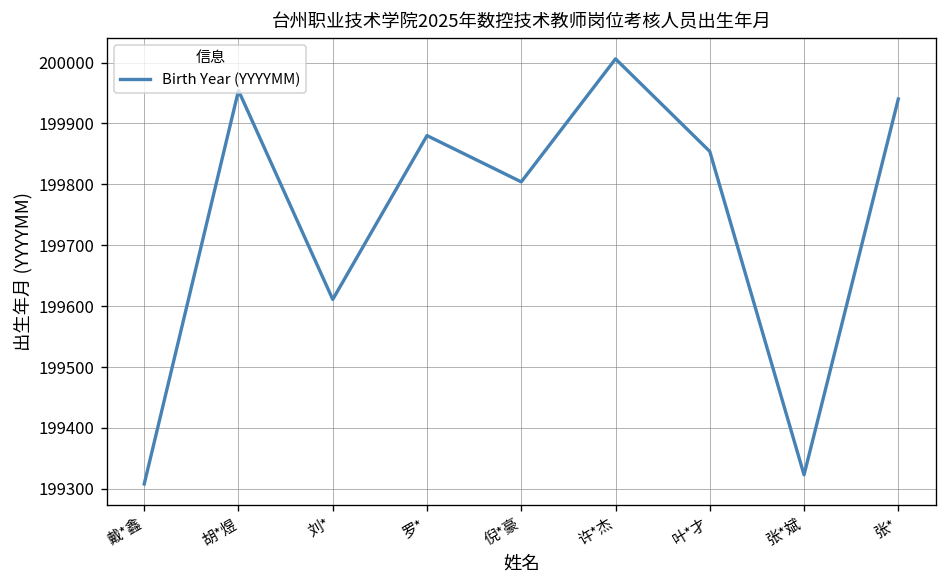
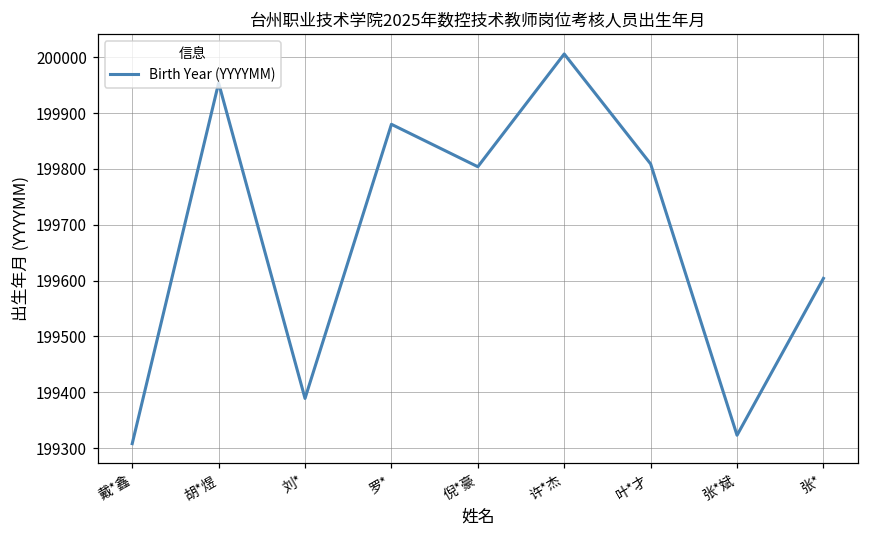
  {
    "戴*鑫": 199310,
-   "刘*": 199610,
+   "刘*": 199390,
    "罗*": 199880,
    "倪*豪": 199800,
    "许*杰": 200010,
-   "叶*才": 199850,
+   "叶*才": 199810,
    "张*斌": 199320,
-   "张*": 199940
+   "张*": 199600
  }
